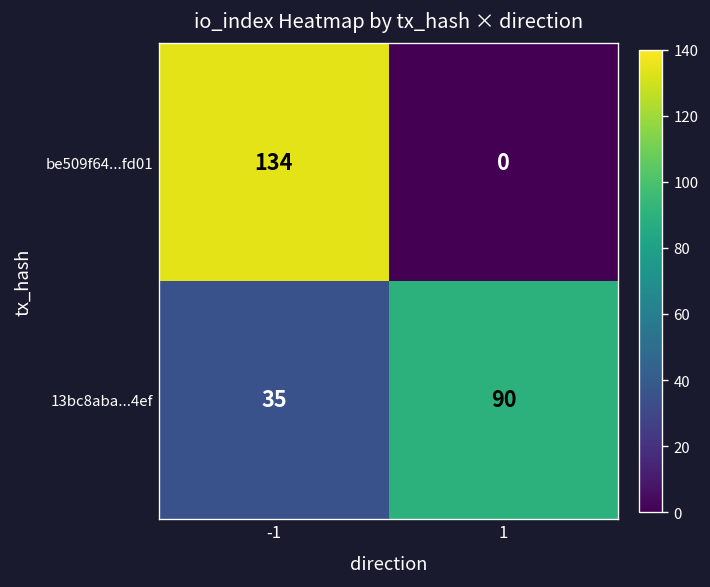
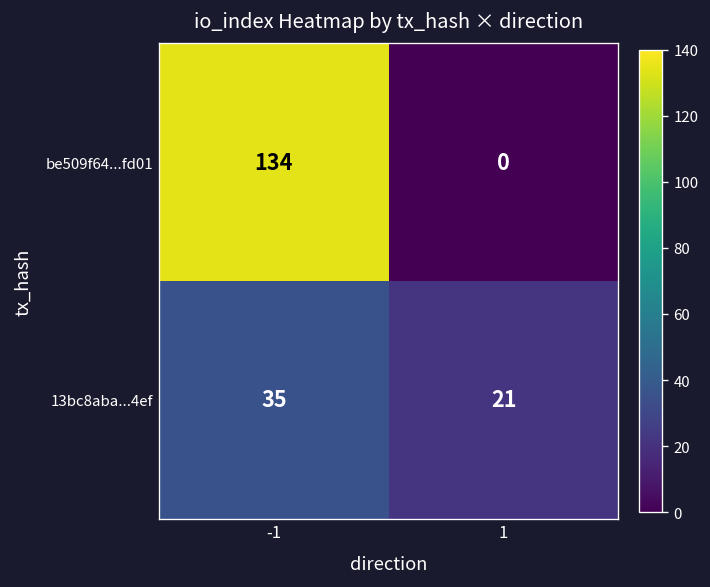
  {
    "be509f64...fd01": {
      "-1": 134,
      "1": 0
    },
    "13bc8aba...4ef": {
      "-1": 35,
-     "1": 90
+     "1": 21
    }
  }
